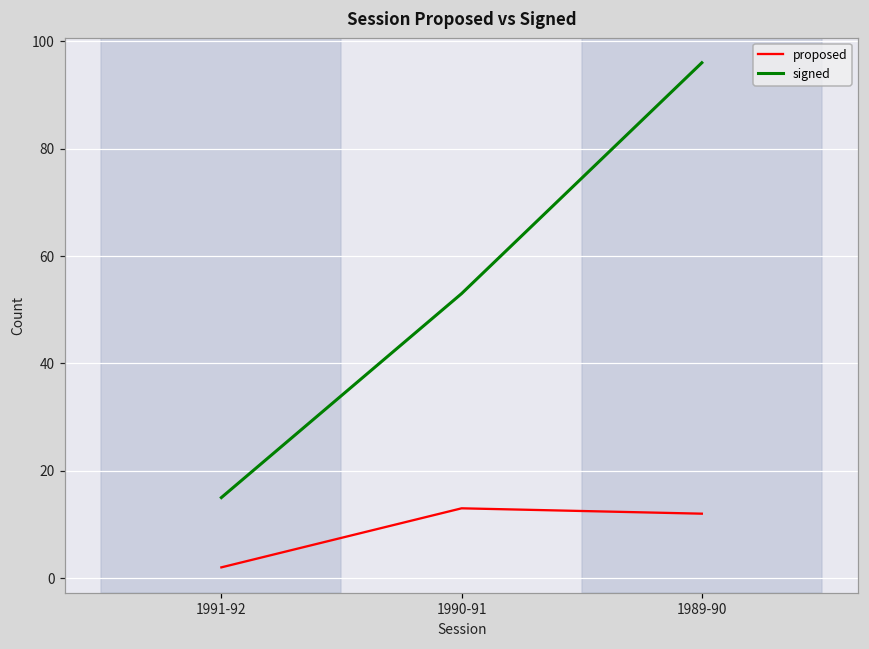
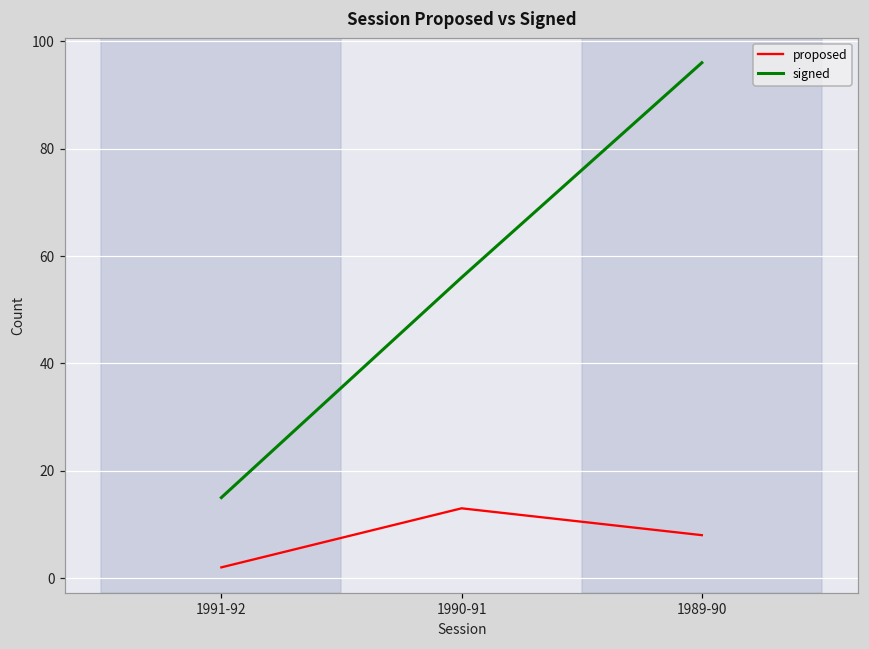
  {
    "proposed": {
      "1991-92": 2,
      "1990-91": 13,
-     "1989-90": 12
+     "1989-90": 8
    },
    "signed": {
      "1991-92": 15,
-     "1990-91": 53,
+     "1990-91": 56,
      "1989-90": 96
    }
  }
